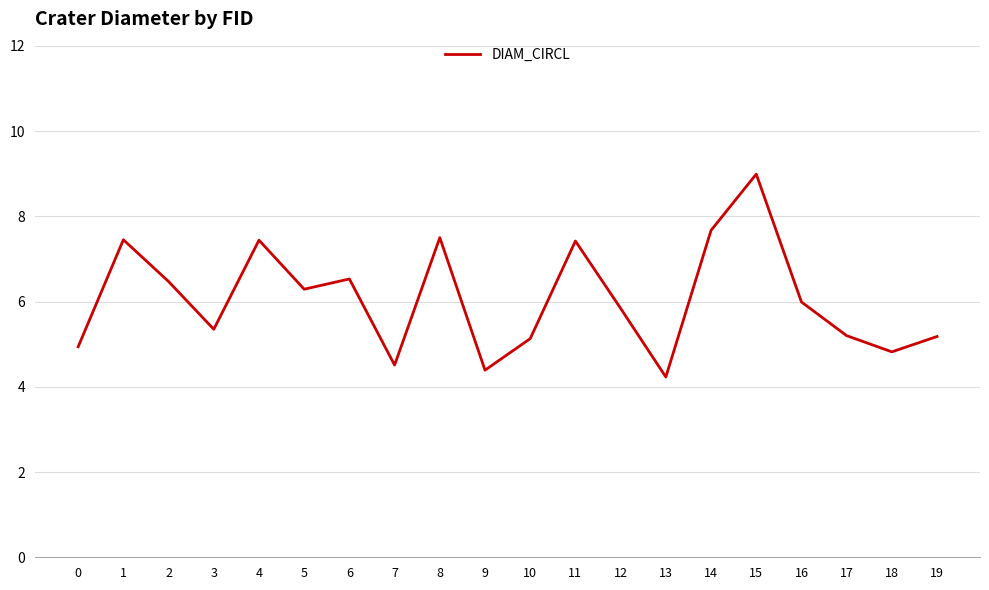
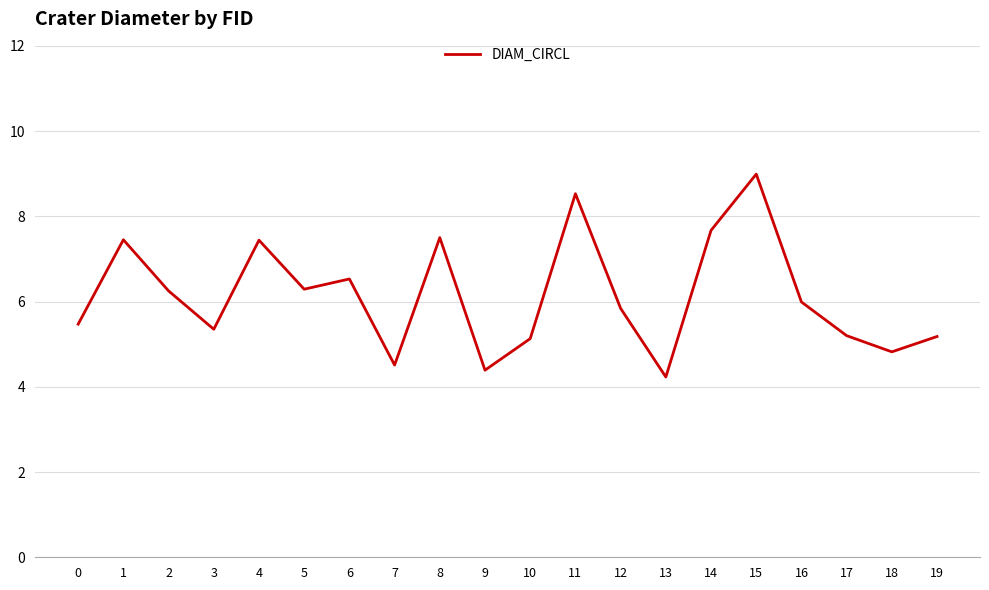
  {
-   "0": 4.9,
+   "0": 5.5,
    "1": 7.5,
-   "2": 6.5,
+   "2": 6.3,
    "3": 5.4,
    "4": 7.4,
    "5": 6.3,
    "6": 6.5,
    "7": 4.5,
    "8": 7.5,
    "9": 4.4,
    "10": 5.1,
-   "11": 7.4,
+   "11": 8.5,
    "12": 5.8,
    "13": 4.2,
    "14": 7.7,
    "15": 9.0,
    "16": 6.0,
    "17": 5.2,
    "18": 4.8,
    "19": 5.2
  }
